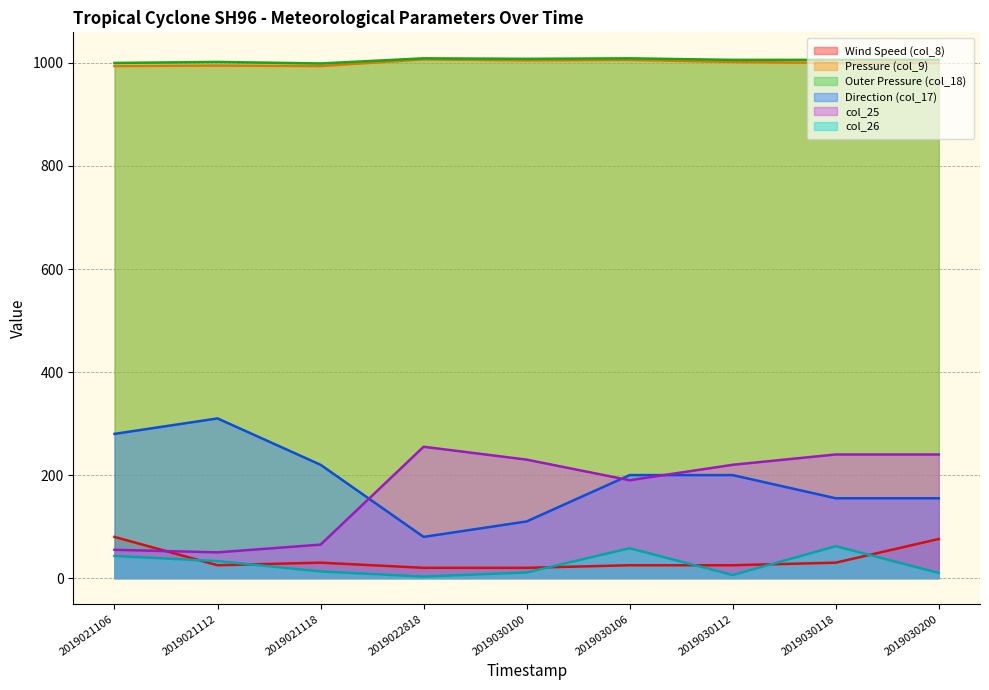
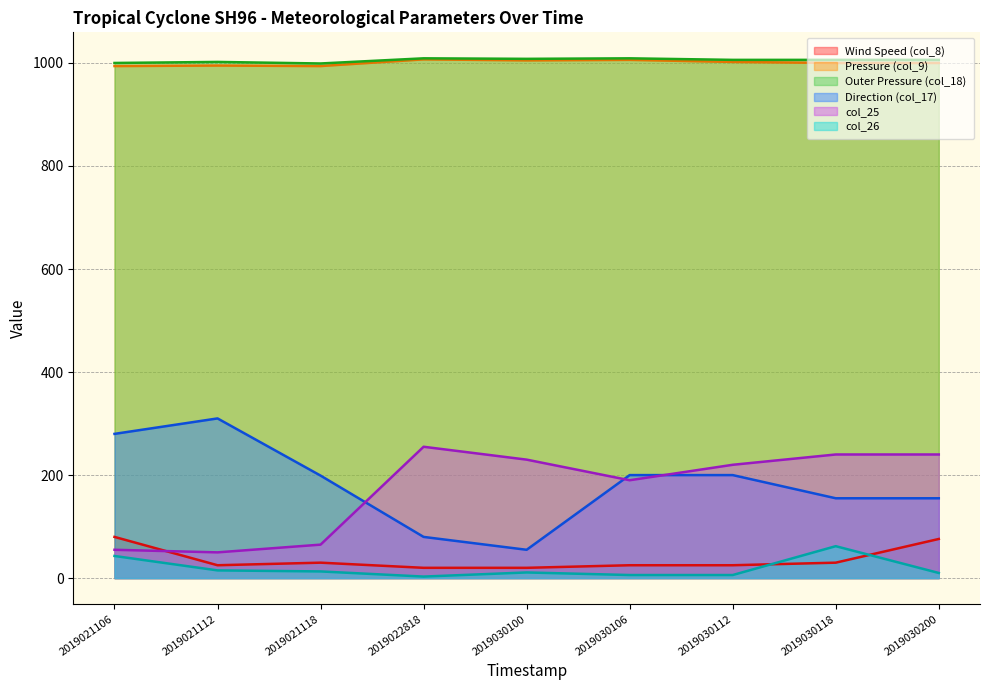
  {
    "Wind Speed (col_8)": {
      "2019021106": 80,
      "2019021112": 30,
      "2019021118": 30,
      "2019022818": 20,
      "2019030100": 20,
      "2019030106": 30,
      "2019030112": 30,
      "2019030118": 30,
      "2019030200": 80
    },
    "Pressure (col_9)": {
      "2019021106": 990,
      "2019021112": 1000,
      "2019021118": 990
    },
    "Outer Pressure (col_18)": {
      "2019021106": 1000,
      "2019021112": 1000,
      "2019021118": 1000
    },
    "Direction (col_17)": {
      "2019021106": 280,
      "2019021112": 310,
-     "2019021118": 220,
+     "2019021118": 200,
      "2019022818": 80,
-     "2019030100": 110,
+     "2019030100": 60,
      "2019030106": 200,
      "2019030112": 200,
      "2019030118": 160,
      "2019030200": 160
    },
    "col_25": {
      "2019021106": 60,
      "2019021112": 50,
      "2019021118": 70,
      "2019022818": 260,
      "2019030100": 230,
      "2019030106": 190,
      "2019030112": 220,
      "2019030118": 240,
      "2019030200": 240
    },
    "col_26": {
      "2019021106": 40,
-     "2019021112": 30,
+     "2019021112": 20,
      "2019021118": 10,
      "2019022818": 0,
      "2019030100": 10,
-     "2019030106": 60,
+     "2019030106": 10,
      "2019030112": 10,
      "2019030118": 60,
      "2019030200": 10
    }
  }
